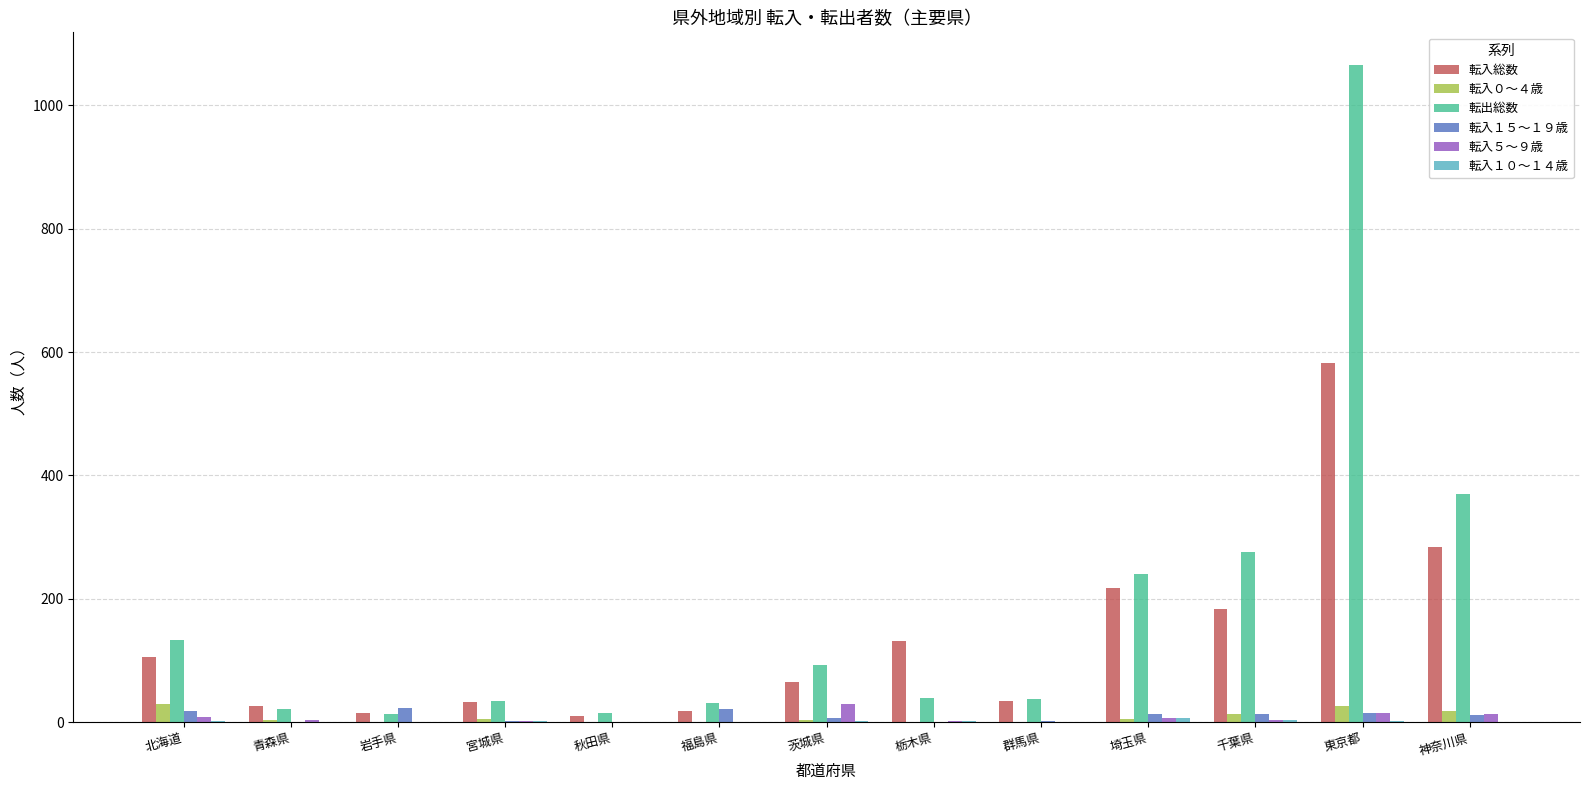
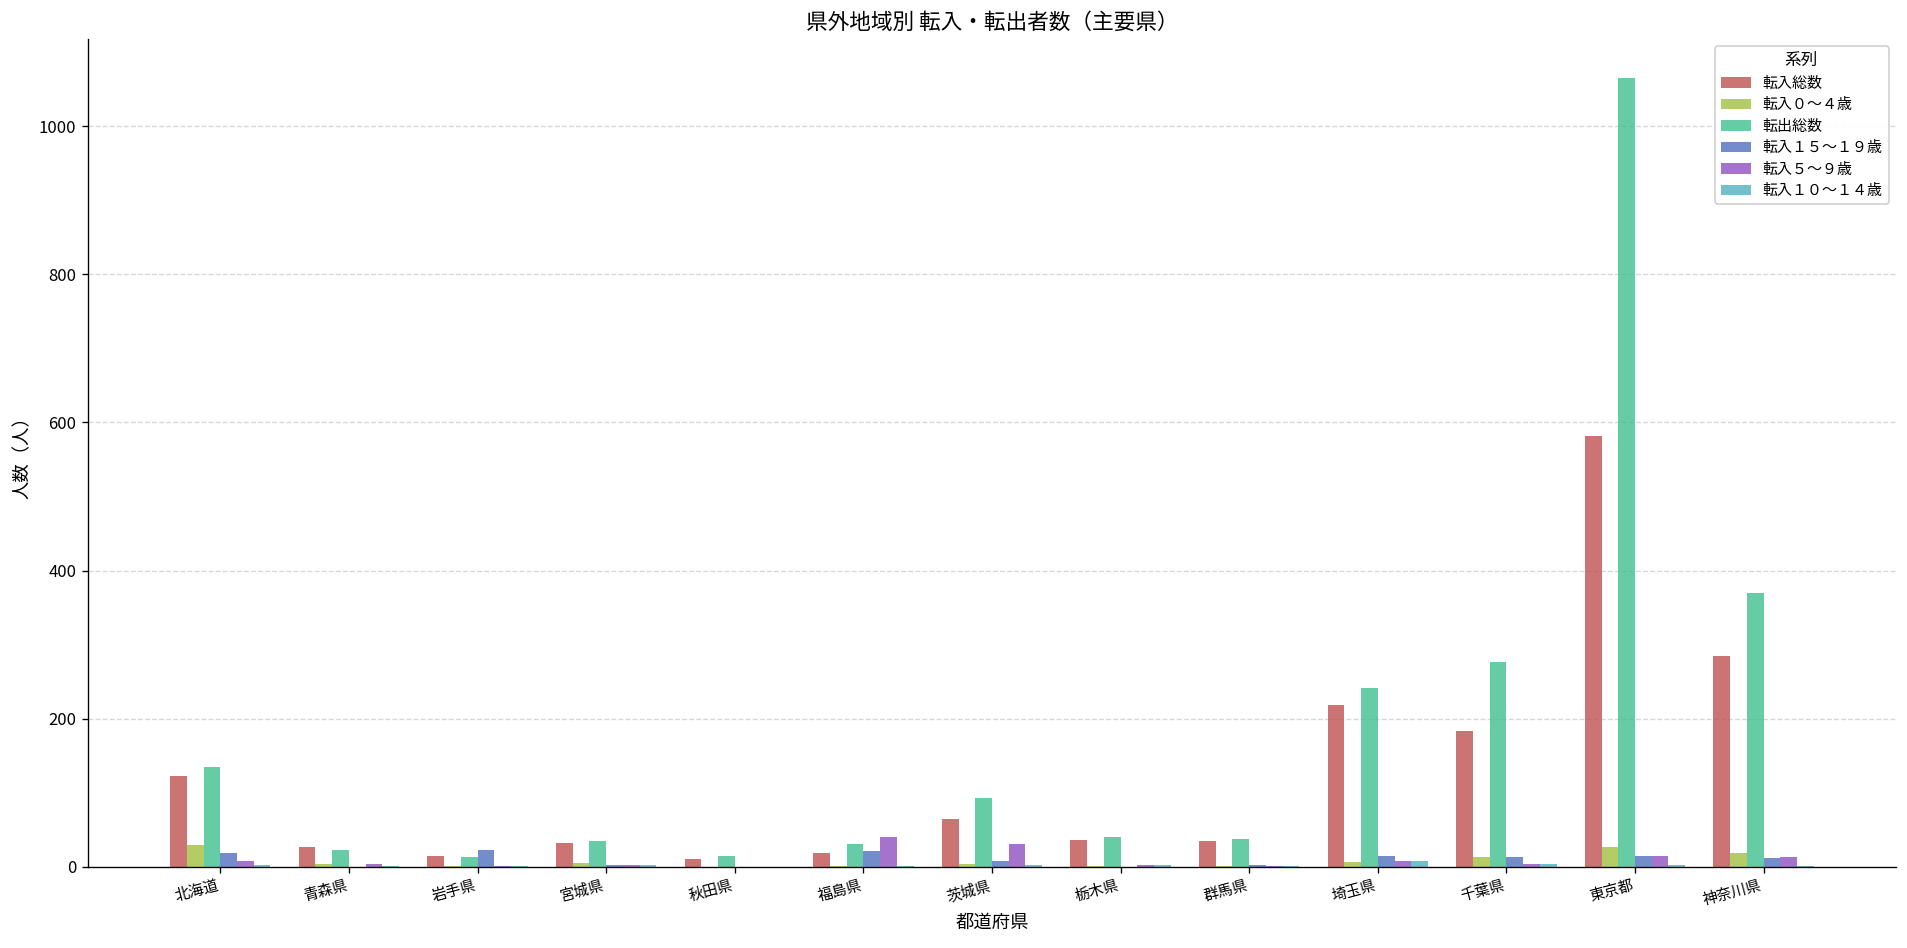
  {
    "転入総数": {
-     "北海道": 110,
+     "北海道": 120,
      "青森県": 30,
      "岩手県": 20,
      "宮城県": 30,
      "秋田県": 10,
      "福島県": 20,
      "茨城県": 70,
-     "栃木県": 130,
+     "栃木県": 40,
      "群馬県": 30,
      "埼玉県": 220,
      "千葉県": 180,
      "東京都": 580,
      "神奈川県": 280
    },
    "転入０～４歳": {
      "北海道": 30,
      "宮城県": 10,
      "秋田県": 0,
      "埼玉県": 10,
      "千葉県": 10,
      "東京都": 30,
      "神奈川県": 20
    },
    "転入１５～１９歳": {
      "北海道": 20,
      "青森県": 0,
      "岩手県": 20,
      "秋田県": 0,
      "福島県": 20,
      "茨城県": 10,
      "栃木県": 0,
      "埼玉県": 10,
      "千葉県": 10,
      "東京都": 20,
      "神奈川県": 10
    },
    "転入５～９歳": {
      "北海道": 10,
      "秋田県": 0,
-     "福島県": 0,
+     "福島県": 40,
      "茨城県": 30,
      "埼玉県": 10,
      "東京都": 20,
      "神奈川県": 10
    }
  }
